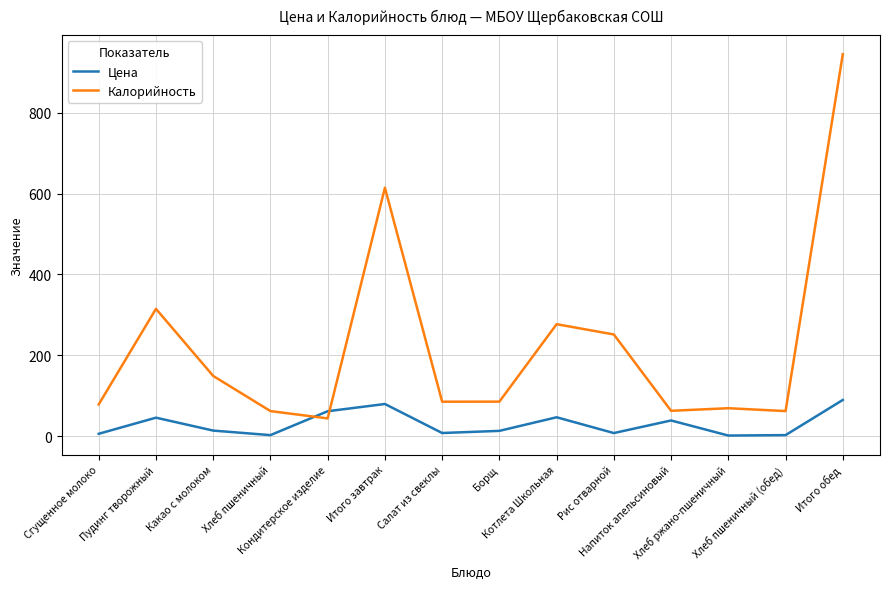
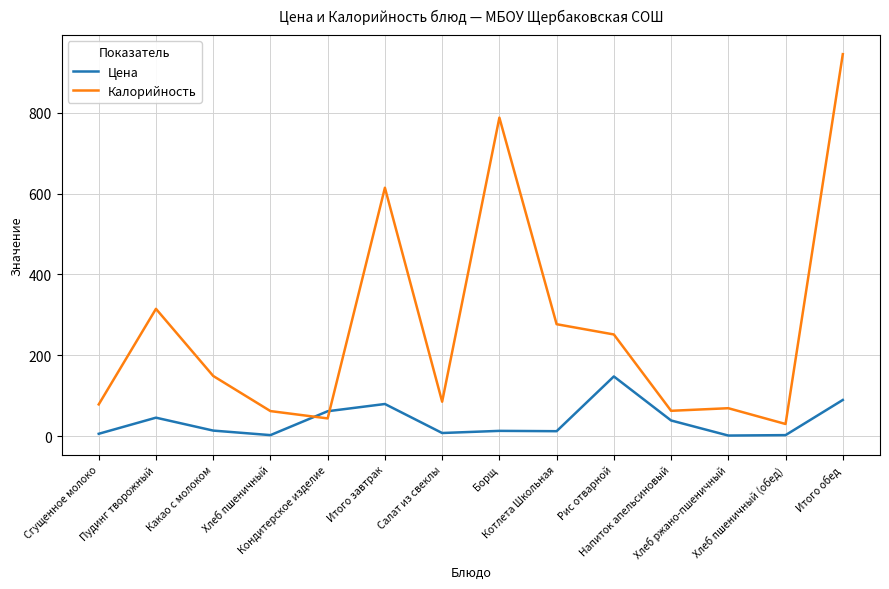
  {
    "Цена": {
      "Сгущенное молоко": 10,
      "Пудинг творожный": 50,
      "Какао с молоком": 10,
      "Хлеб пшеничный": 0,
      "Кондитерское изделие": 60,
      "Итого завтрак": 80,
      "Салат из свеклы": 10,
      "Борщ": 10,
-     "Котлета Школьная": 50,
-     "Рис отварной": 10,
+     "Котлета Школьная": 10,
+     "Рис отварной": 150,
      "Напиток апельсиновый": 40,
      "Хлеб ржано-пшеничный": 0,
      "Хлеб пшеничный (обед)": 0,
      "Итого обед": 90
    },
    "Калорийность": {
      "Сгущенное молоко": 80,
      "Пудинг творожный": 320,
      "Какао с молоком": 150,
      "Хлеб пшеничный": 60,
      "Кондитерское изделие": 40,
      "Итого завтрак": 610,
      "Салат из свеклы": 90,
-     "Борщ": 90,
+     "Борщ": 790,
      "Котлета Школьная": 280,
      "Рис отварной": 250,
      "Напиток апельсиновый": 60,
      "Хлеб ржано-пшеничный": 70,
-     "Хлеб пшеничный (обед)": 60,
+     "Хлеб пшеничный (обед)": 30,
      "Итого обед": 940
    }
  }
